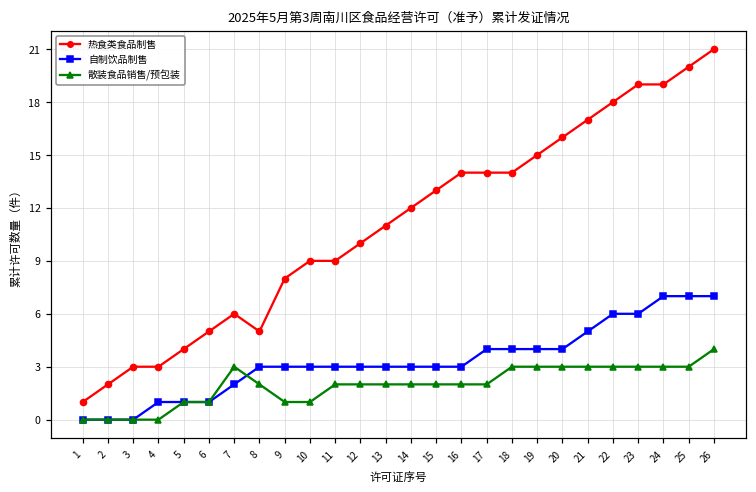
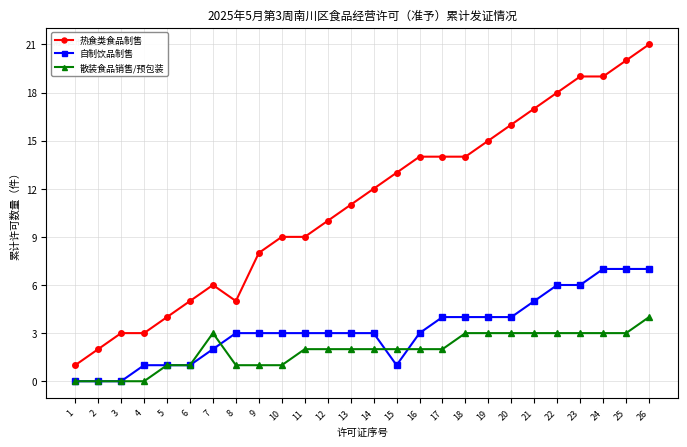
  {
    "热食类食品制售": {
      "1": 1,
      "2": 2,
      "3": 3,
      "4": 3,
      "5": 4,
      "6": 5,
      "7": 6,
      "8": 5,
      "9": 8,
      "10": 9,
      "11": 9,
      "12": 10,
      "13": 11,
      "14": 12,
      "15": 13,
      "16": 14,
      "17": 14,
      "18": 14,
      "19": 15,
      "20": 16,
      "21": 17,
      "22": 18,
      "23": 19,
      "24": 19,
      "25": 20,
      "26": 21
    },
    "自制饮品制售": {
      "4": 1,
      "7": 2,
      "8": 3,
      "9": 3,
      "10": 3,
      "11": 3,
      "12": 3,
      "13": 3,
      "14": 3,
-     "15": 3,
+     "15": 1,
      "16": 3,
      "17": 4,
      "18": 4,
      "19": 4,
      "20": 4,
      "21": 5,
      "22": 6,
      "23": 6,
      "24": 7,
      "25": 7,
      "26": 7
    },
    "散装食品销售/预包装": {
      "4": 0,
      "7": 3,
-     "8": 2,
+     "8": 1,
      "9": 1,
      "10": 1,
      "11": 2,
      "12": 2,
      "13": 2,
      "14": 2,
      "15": 2,
      "16": 2,
      "17": 2,
      "18": 3,
      "19": 3,
      "20": 3,
      "21": 3,
      "22": 3,
      "23": 3,
      "24": 3,
      "25": 3,
      "26": 4
    }
  }
